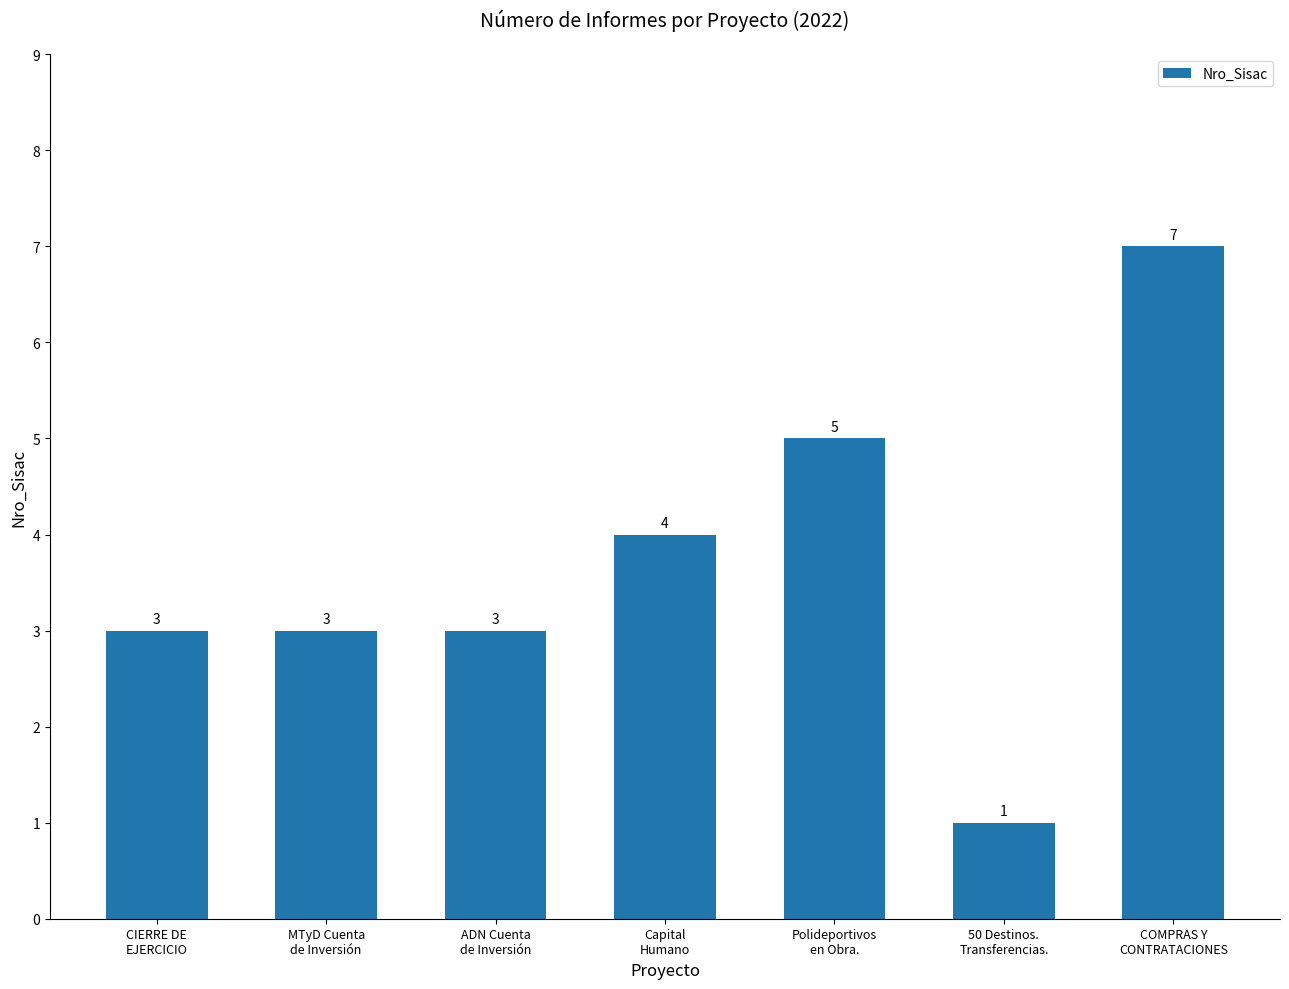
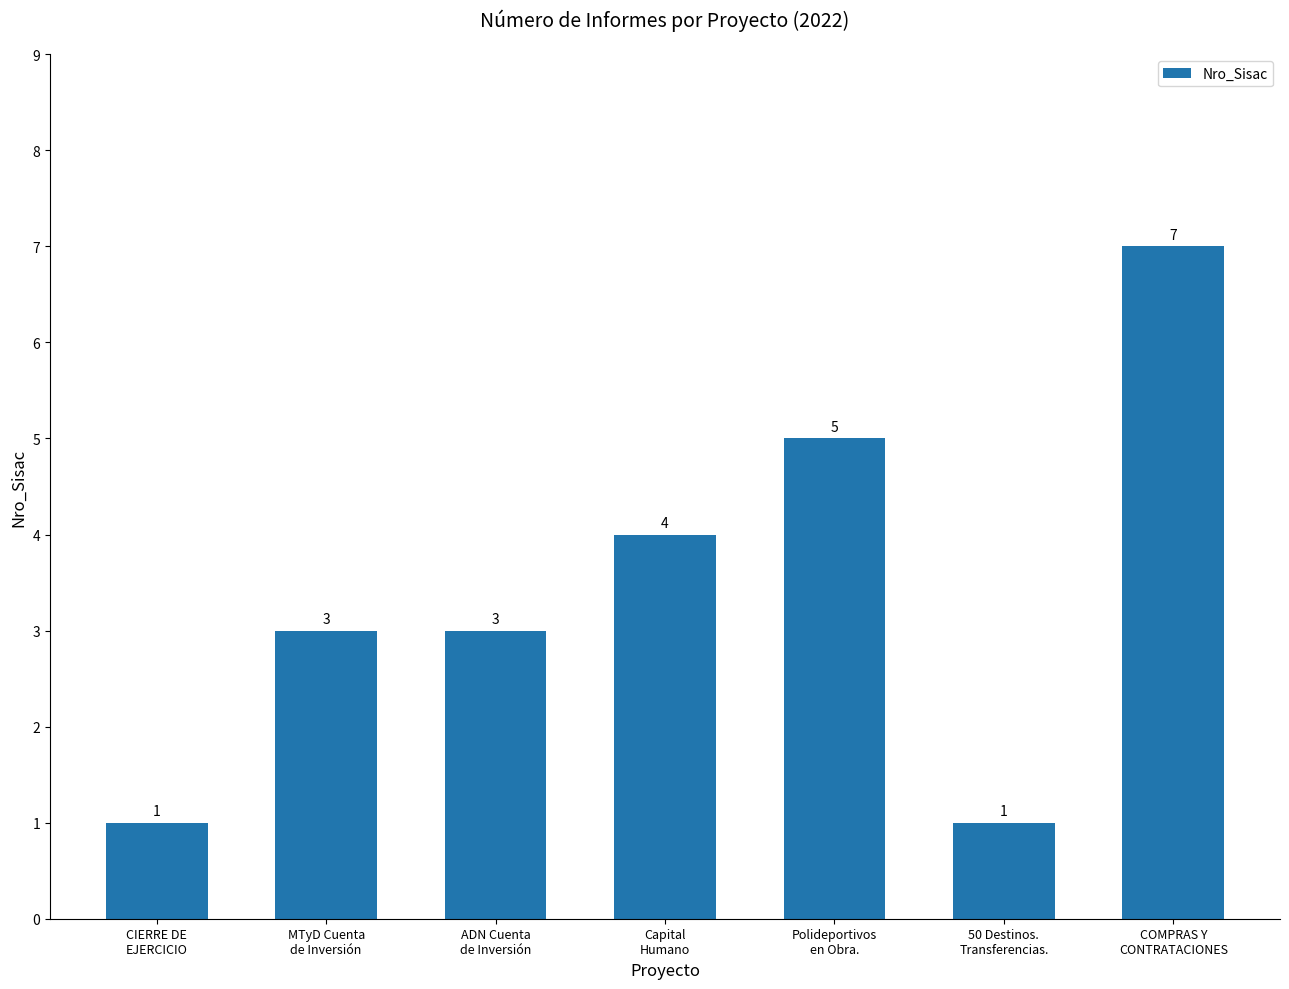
  {
-   "CIERRE DE EJERCICIO": 3,
+   "CIERRE DE EJERCICIO": 1,
    "MTyD Cuenta de Inversión": 3,
    "ADN Cuenta de Inversión": 3,
    "Capital Humano": 4,
    "Polideportivos en Obra.": 5,
    "50 Destinos. Transferencias.": 1,
    "COMPRAS Y CONTRATACIONES": 7
  }
